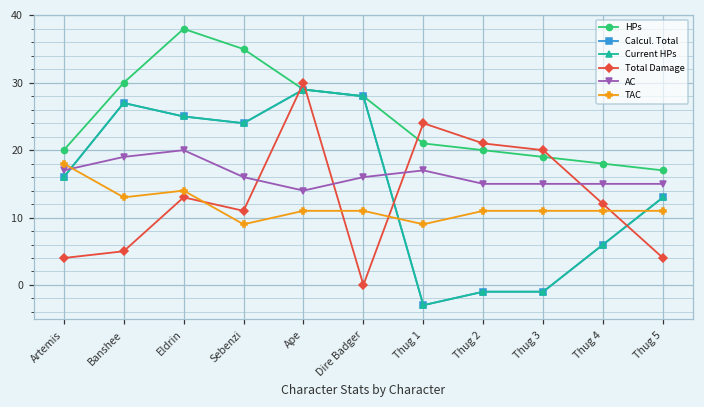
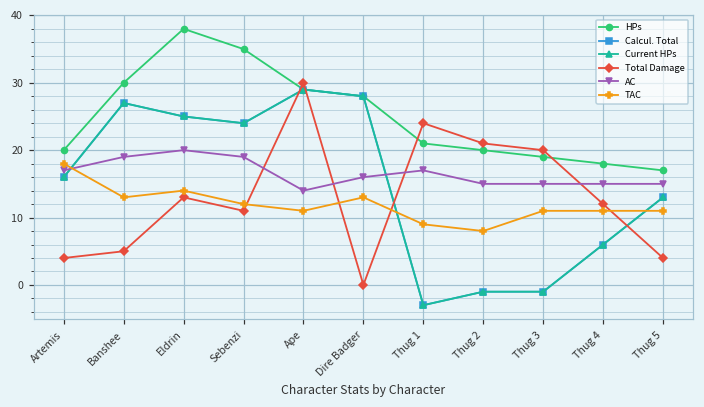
  {
    "Total Damage": {
      "Artemis": 4,
      "Banshee": 5,
      "Eldrin": 13,
      "Sebenzi": 11,
      "Ape": 30,
      "Dire Badger": 0,
      "Thug 1": 24,
      "Thug 2": 21,
      "Thug 3": 20,
      "Thug 4": 12,
      "Thug 5": 4
    },
    "AC": {
      "Artemis": 17,
      "Banshee": 19,
      "Eldrin": 20,
-     "Sebenzi": 16,
+     "Sebenzi": 19,
      "Ape": 14,
      "Dire Badger": 16,
      "Thug 1": 17,
      "Thug 2": 15,
      "Thug 3": 15,
      "Thug 4": 15,
      "Thug 5": 15
    },
    "TAC": {
      "Artemis": 18,
      "Banshee": 13,
      "Eldrin": 14,
-     "Sebenzi": 9,
+     "Sebenzi": 12,
      "Ape": 11,
-     "Dire Badger": 11,
+     "Dire Badger": 13,
      "Thug 1": 9,
-     "Thug 2": 11,
+     "Thug 2": 8,
      "Thug 3": 11,
      "Thug 4": 11,
      "Thug 5": 11
    }
  }
